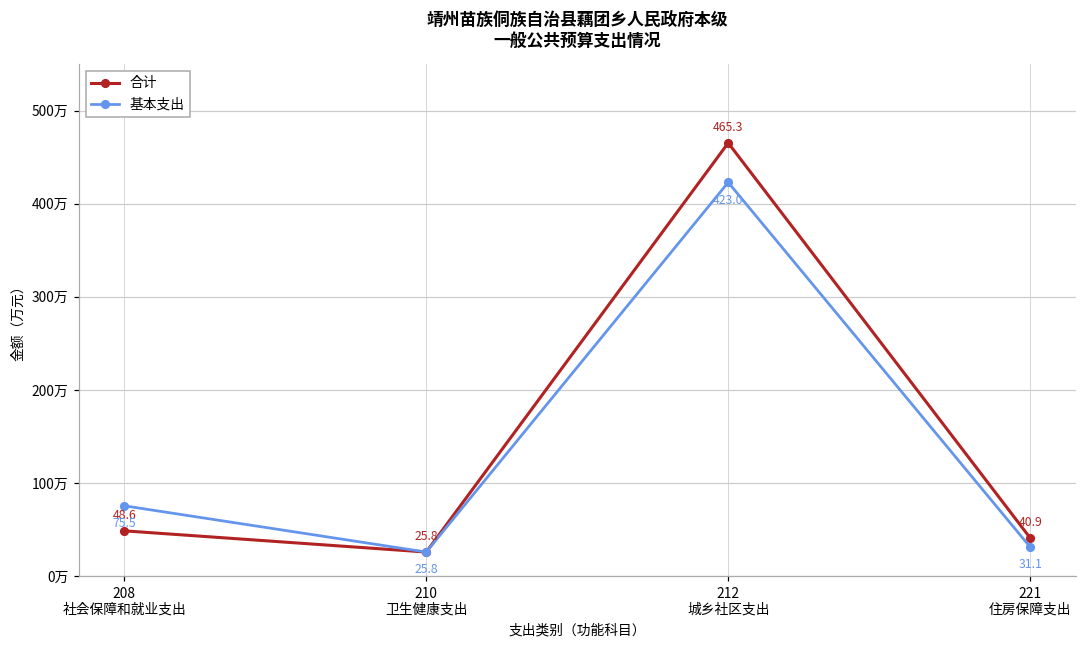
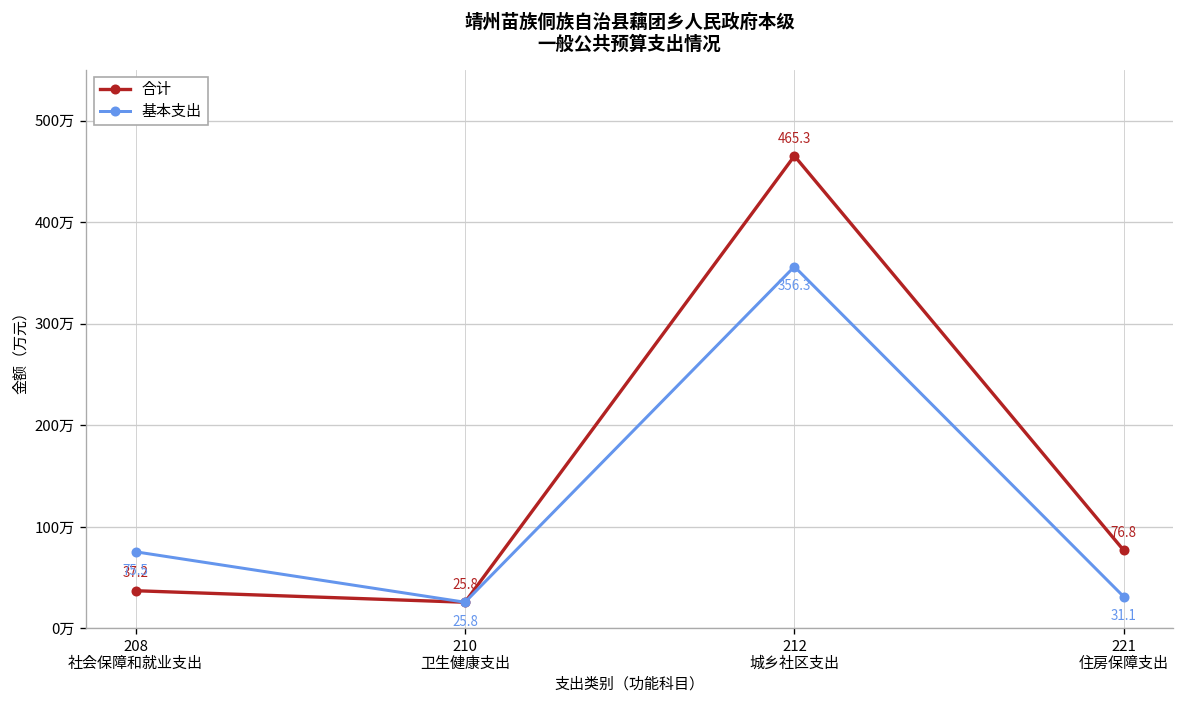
  {
    "合计": {
-     "208 社会保障和就业支出": 48.6,
+     "208 社会保障和就业支出": 37.2,
      "212 城乡社区支出": 465.3,
-     "221 住房保障支出": 40.9
+     "221 住房保障支出": 76.8
    },
    "基本支出": {
-     "212 城乡社区支出": 423.0,
+     "212 城乡社区支出": 356.3,
      "221 住房保障支出": 31.1
    }
  }
